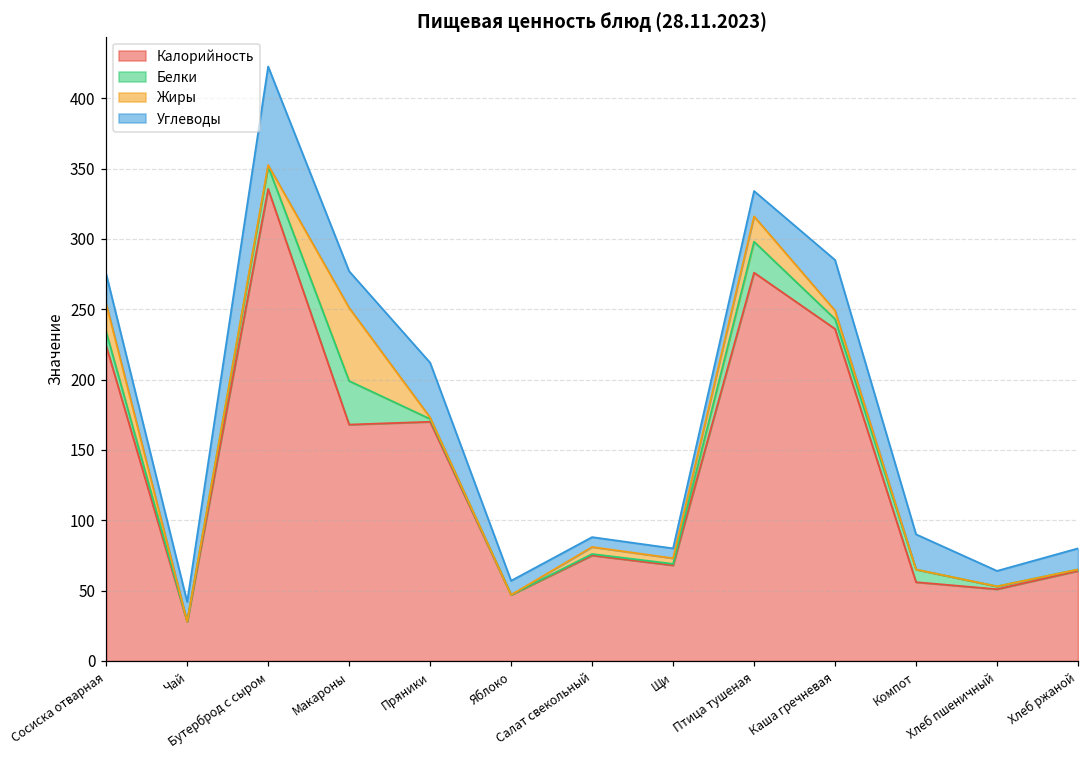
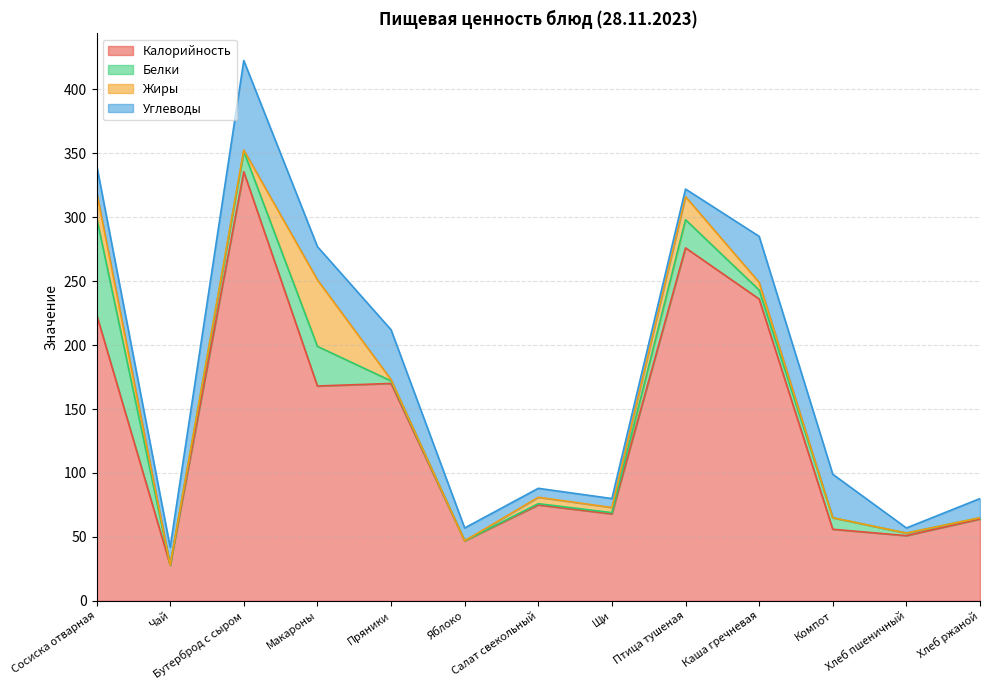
  {
    "Калорийность": {
      "Сосиска отварная": 224,
      "Бутерброд с сыром": 335,
      "Макароны": 168,
      "Птица тушеная": 276,
      "Каша гречневая": 236,
      "Компот": 56
    },
    "Белки": {
-     "Сосиска отварная": 10,
+     "Сосиска отварная": 76,
      "Макароны": 31,
      "Птица тушеная": 22,
      "Каша гречневая": 7
    },
    "Жиры": {
      "Сосиска отварная": 20,
      "Макароны": 52,
      "Салат свекольный": 5,
      "Щи": 4,
      "Птица тушеная": 18,
      "Каша гречневая": 6
    },
    "Углеводы": {
      "Сосиска отварная": 21,
      "Чай": 14,
      "Бутерброд с сыром": 70,
      "Макароны": 26,
      "Пряники": 39,
      "Яблоко": 10,
      "Салат свекольный": 7,
      "Щи": 7,
-     "Птица тушеная": 18,
+     "Птица тушеная": 6,
      "Каша гречневая": 36,
-     "Компот": 25,
-     "Хлеб пшеничный": 11,
+     "Компот": 34,
+     "Хлеб пшеничный": 4,
      "Хлеб ржаной": 15
    }
  }
